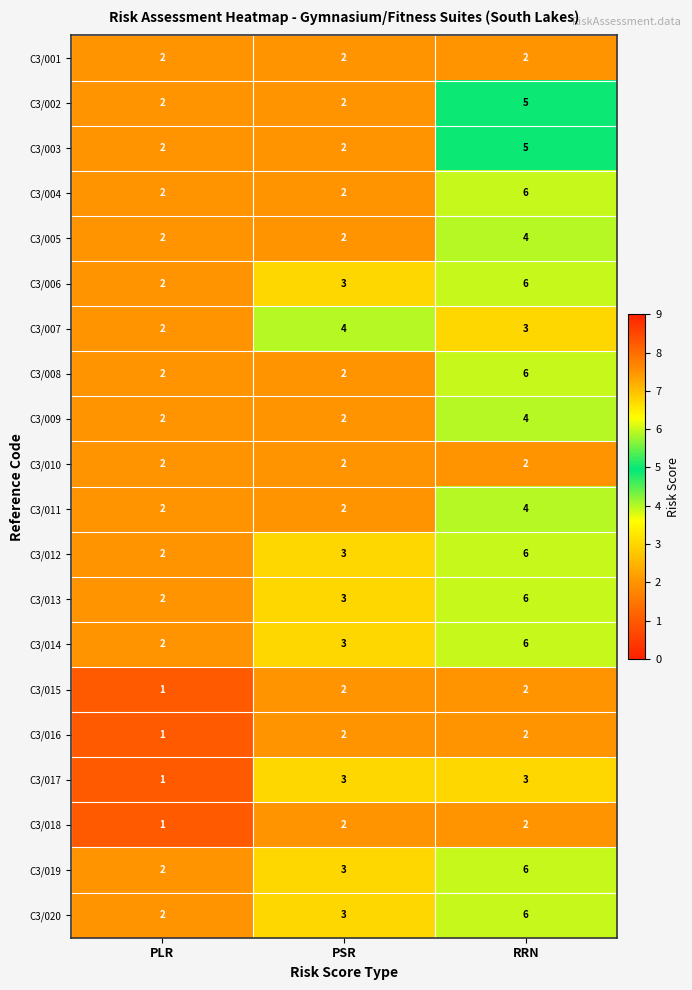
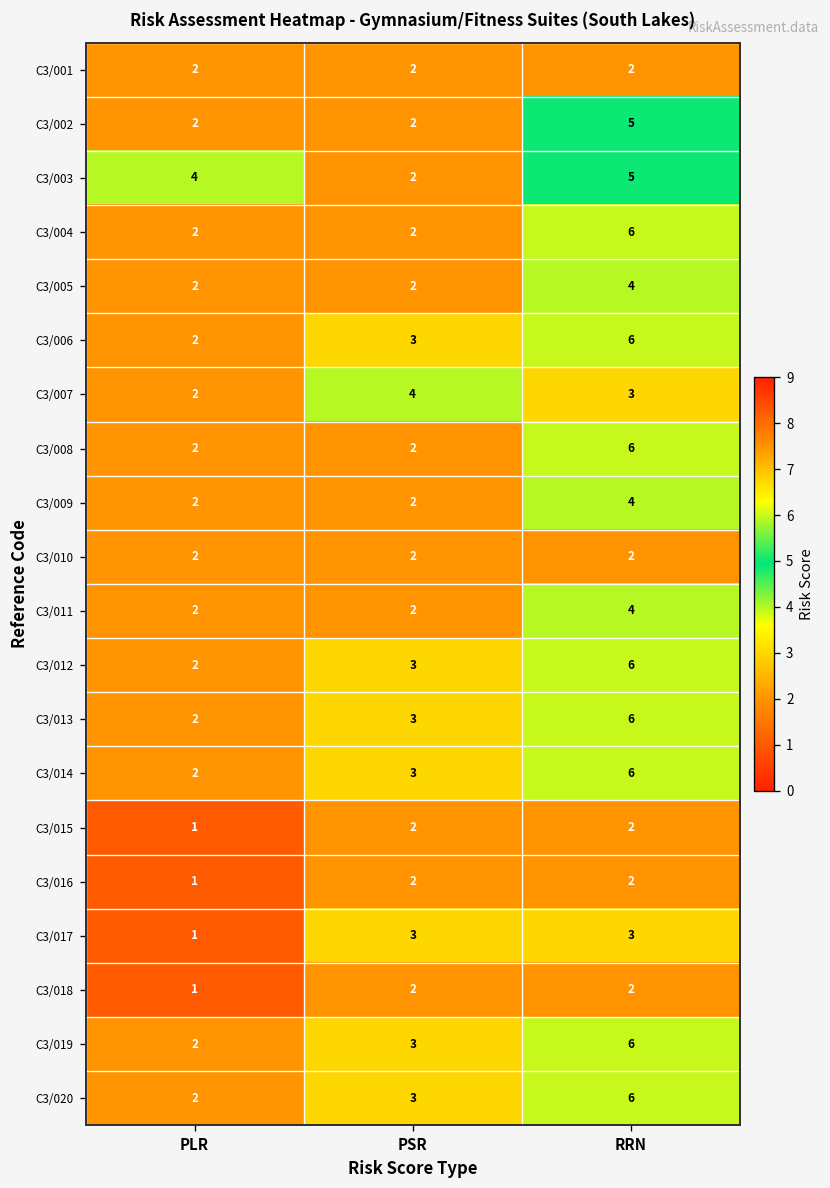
  {
    "C3/001": {
      "PLR": 2,
      "PSR": 2,
      "RRN": 2
    },
    "C3/002": {
      "PLR": 2,
      "PSR": 2,
      "RRN": 5
    },
    "C3/003": {
-     "PLR": 2,
+     "PLR": 4,
      "PSR": 2,
      "RRN": 5
    },
    "C3/004": {
      "PLR": 2,
      "PSR": 2,
      "RRN": 6
    },
    "C3/005": {
      "PLR": 2,
      "PSR": 2,
      "RRN": 4
    },
    "C3/006": {
      "PLR": 2,
      "PSR": 3,
      "RRN": 6
    },
    "C3/007": {
      "PLR": 2,
      "PSR": 4,
      "RRN": 3
    },
    "C3/008": {
      "PLR": 2,
      "PSR": 2,
      "RRN": 6
    },
    "C3/009": {
      "PLR": 2,
      "PSR": 2,
      "RRN": 4
    },
    "C3/010": {
      "PLR": 2,
      "PSR": 2,
      "RRN": 2
    },
    "C3/011": {
      "PLR": 2,
      "PSR": 2,
      "RRN": 4
    },
    "C3/012": {
      "PLR": 2,
      "PSR": 3,
      "RRN": 6
    },
    "C3/013": {
      "PLR": 2,
      "PSR": 3,
      "RRN": 6
    },
    "C3/014": {
      "PLR": 2,
      "PSR": 3,
      "RRN": 6
    },
    "C3/015": {
      "PLR": 1,
      "PSR": 2,
      "RRN": 2
    },
    "C3/016": {
      "PLR": 1,
      "PSR": 2,
      "RRN": 2
    },
    "C3/017": {
      "PLR": 1,
      "PSR": 3,
      "RRN": 3
    },
    "C3/018": {
      "PLR": 1,
      "PSR": 2,
      "RRN": 2
    },
    "C3/019": {
      "PLR": 2,
      "PSR": 3,
      "RRN": 6
    },
    "C3/020": {
      "PLR": 2,
      "PSR": 3,
      "RRN": 6
    }
  }
